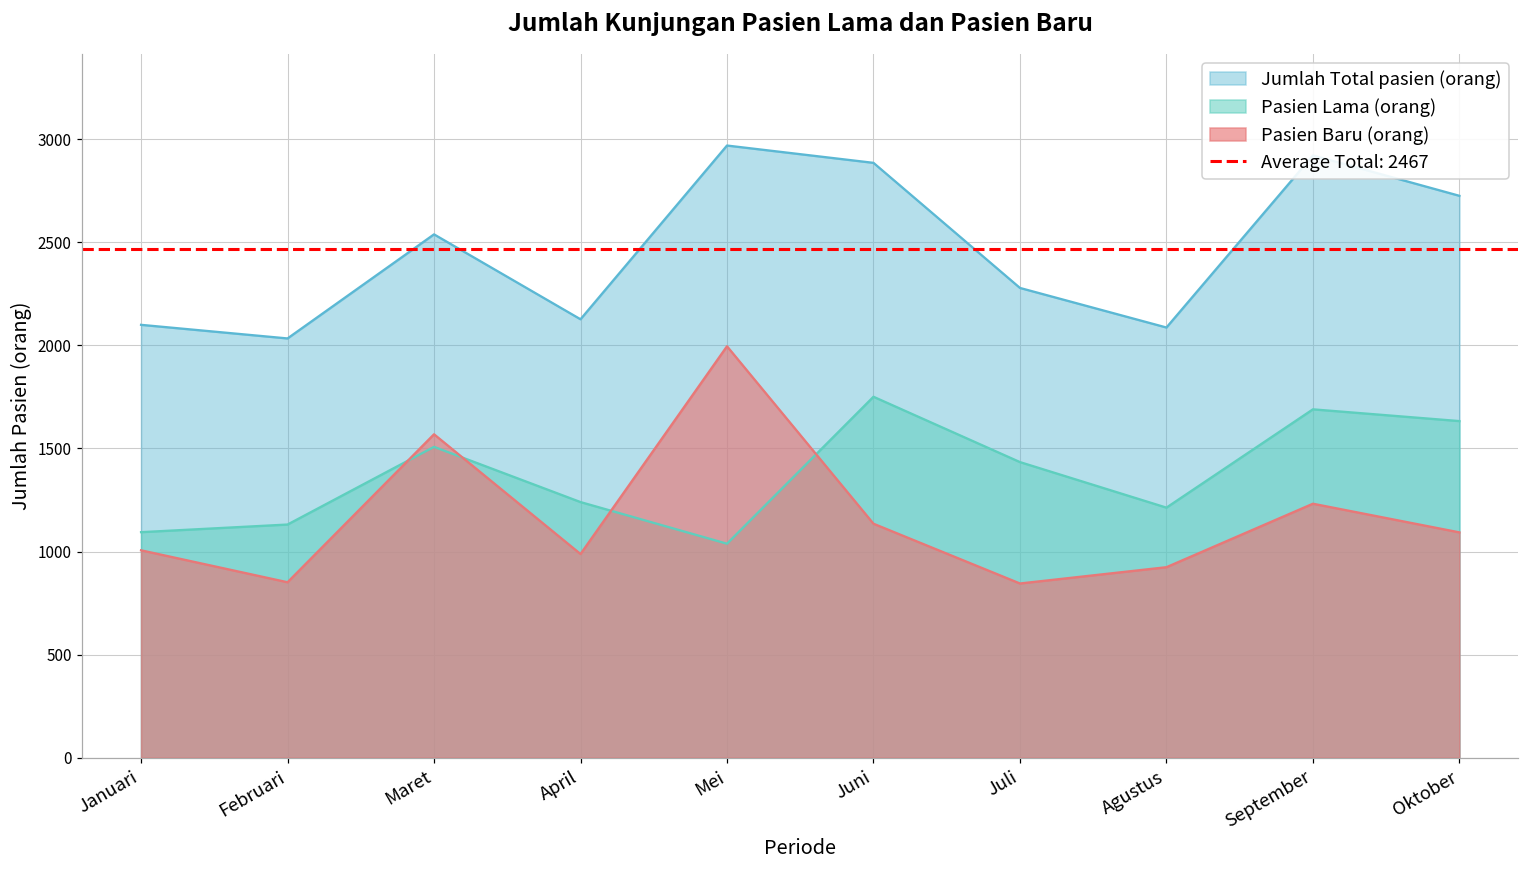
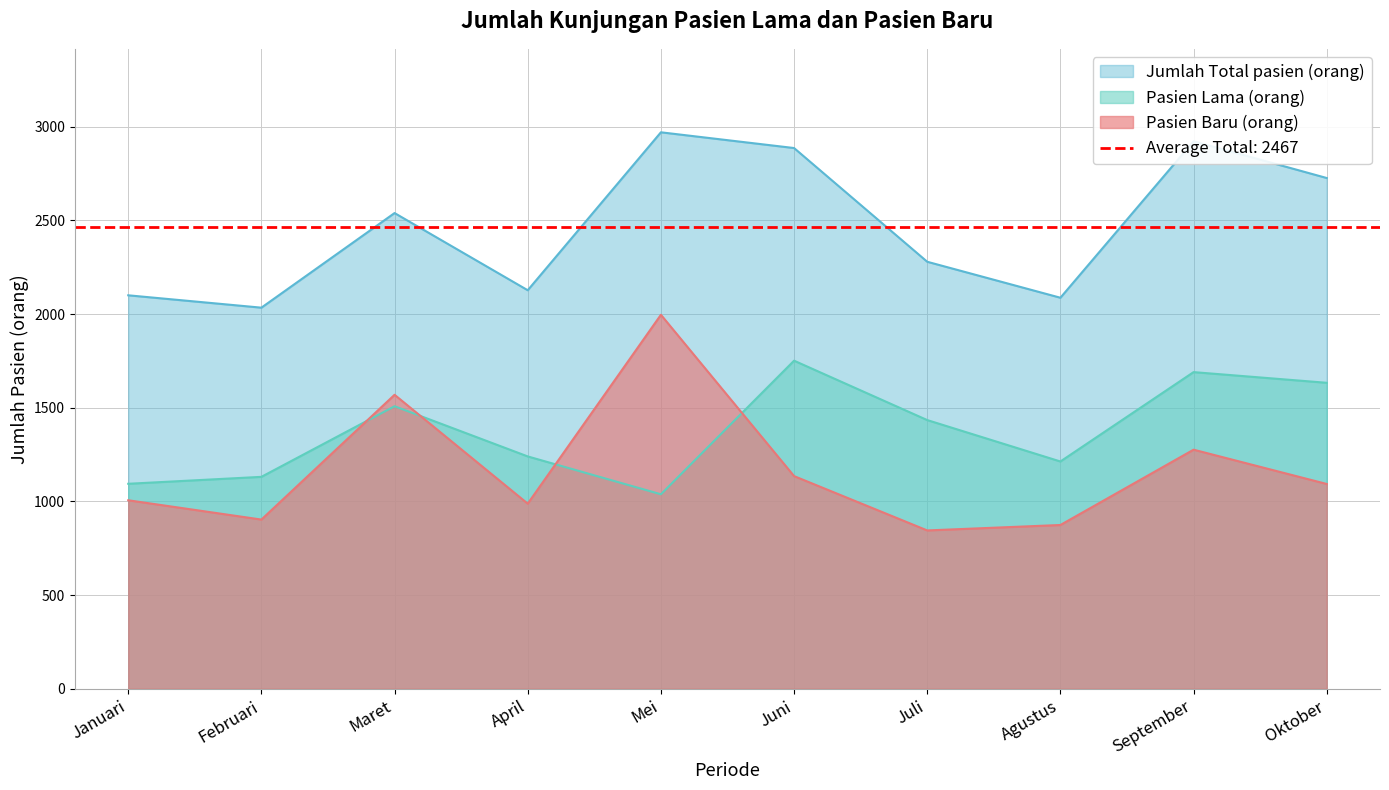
  {
    "Pasien Baru (orang)": {
      "Januari": 1010,
-     "Februari": 850,
+     "Februari": 900,
      "Maret": 1570,
      "April": 990,
      "Mei": 2000,
      "Juni": 1140,
      "Juli": 850,
-     "Agustus": 920,
-     "September": 1230,
+     "Agustus": 870,
+     "September": 1280,
      "Oktober": 1090
    }
  }
